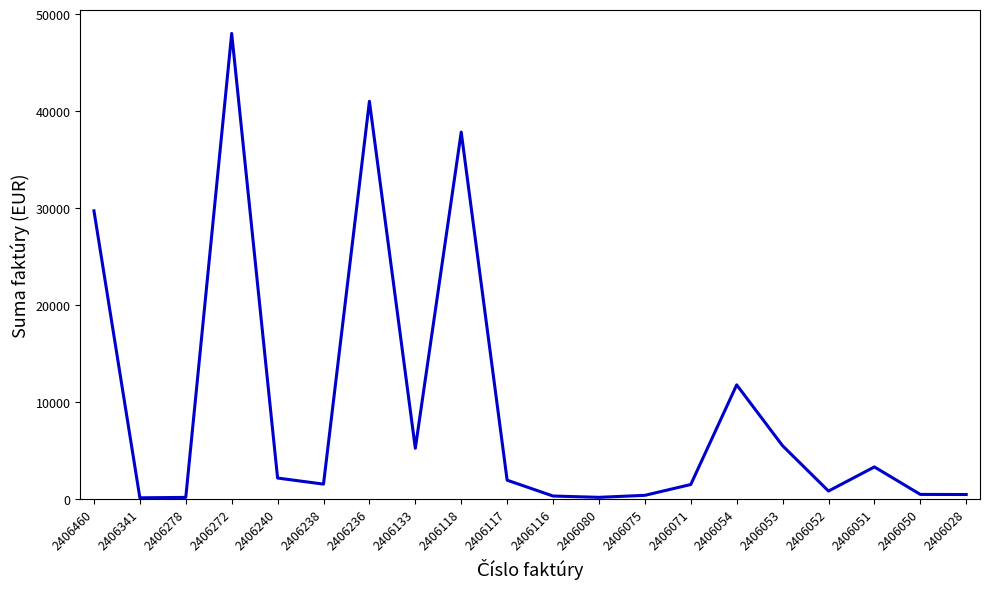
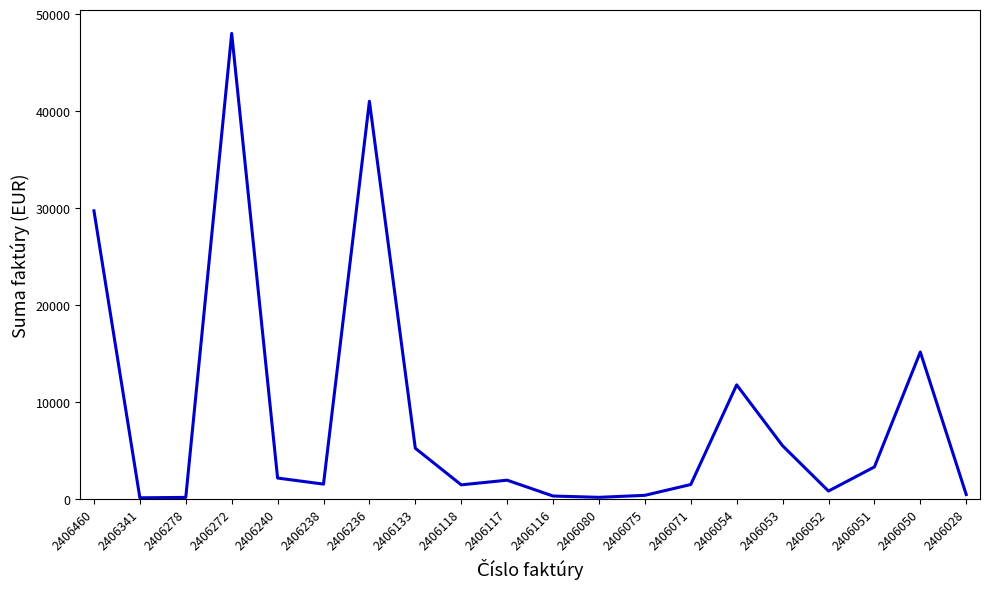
  {
    "2406460": 30000,
    "2406341": 0,
    "2406278": 0,
    "2406272": 48000,
    "2406240": 2000,
    "2406238": 2000,
    "2406236": 41000,
    "2406133": 5000,
-   "2406118": 38000,
+   "2406118": 1000,
    "2406117": 2000,
    "2406116": 0,
    "2406080": 0,
    "2406075": 0,
    "2406071": 1000,
    "2406054": 12000,
    "2406053": 5000,
    "2406052": 1000,
    "2406051": 3000,
-   "2406050": 0,
+   "2406050": 15000,
    "2406028": 0
  }
